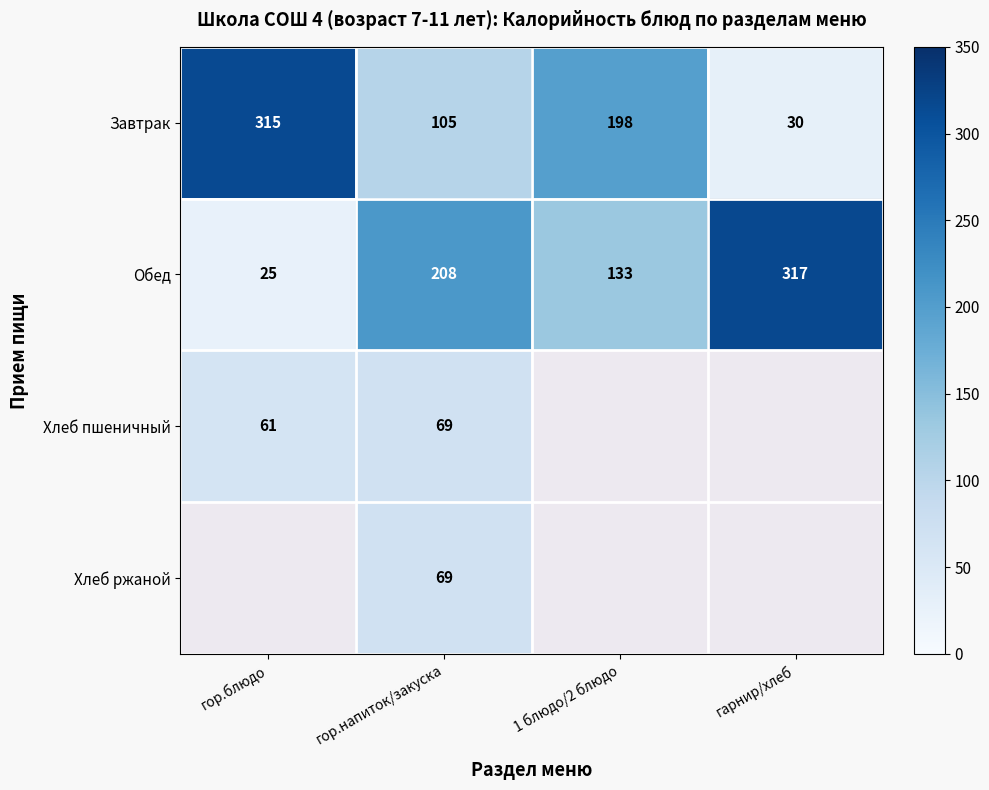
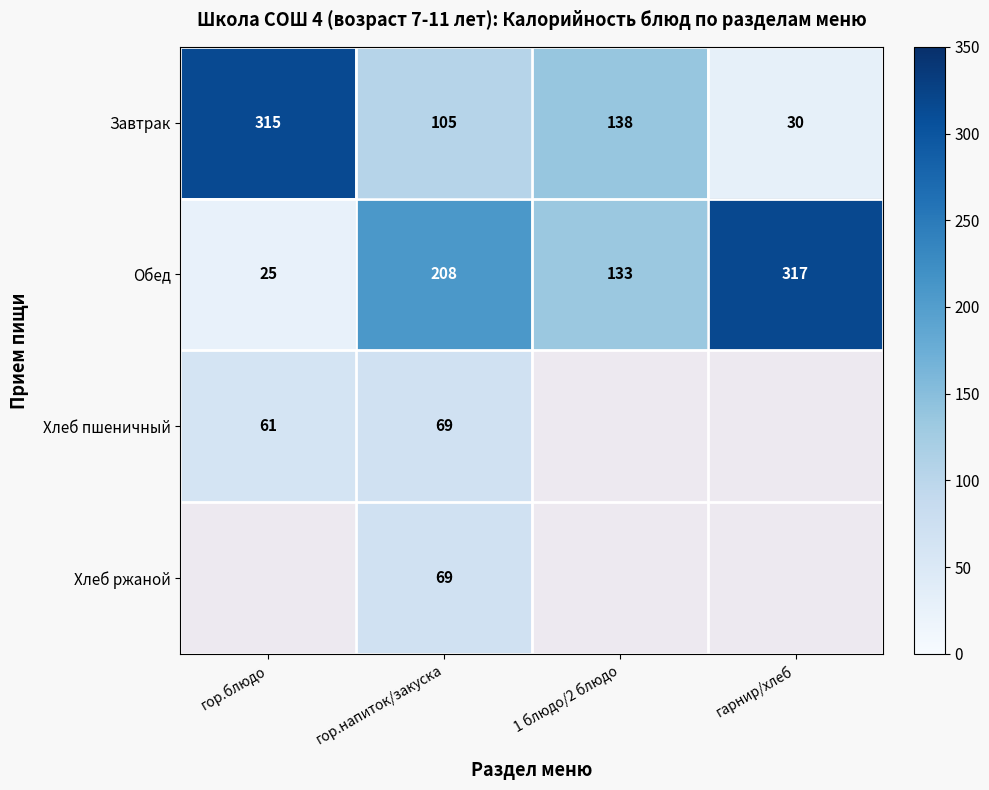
  {
    "Завтрак": {
      "гор.блюдо": 315,
      "гор.напиток/закуска": 105,
-     "1 блюдо/2 блюдо": 198,
+     "1 блюдо/2 блюдо": 138,
      "гарнир/хлеб": 30
    },
    "Обед": {
      "гор.блюдо": 25,
      "гор.напиток/закуска": 208,
      "1 блюдо/2 блюдо": 133,
      "гарнир/хлеб": 317
    },
    "Хлеб пшеничный": {
      "гор.блюдо": 61,
      "гор.напиток/закуска": 69
    },
    "Хлеб ржаной": {
      "гор.напиток/закуска": 69
    }
  }
